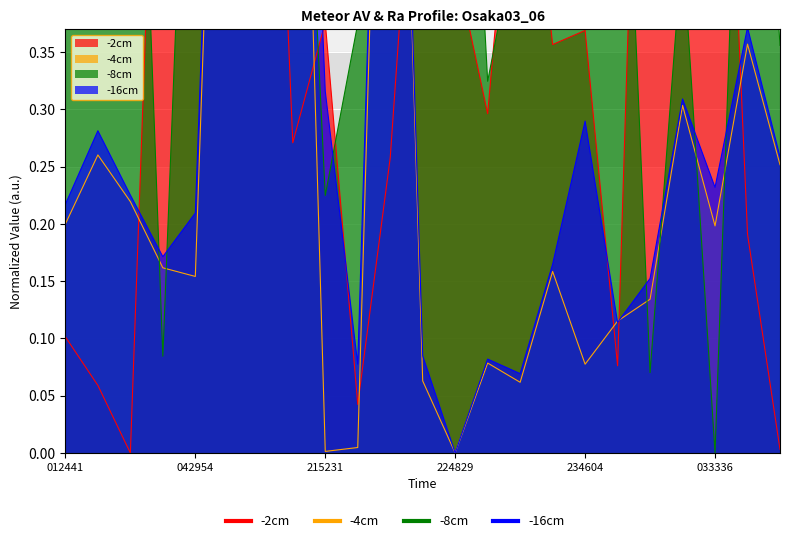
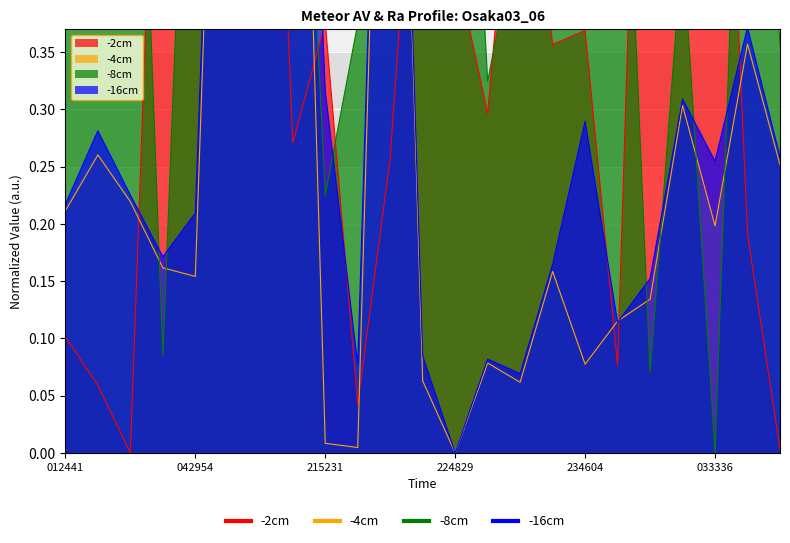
  {
    "-2cm": {
      "012441": 0.101,
      "234604": 0.369
    },
    "-4cm": {
-     "012441": 0.200,
+     "012441": 0.211,
      "042954": 0.154,
-     "215231": 0.001,
+     "215231": 0.008,
      "234604": 0.077,
      "033336": 0.198
    },
    "-8cm": {
      "215231": 0.225,
      "033336": 0.000
    },
    "-16cm": {
      "012441": 0.217,
      "042954": 0.209,
      "215231": 0.316,
      "234604": 0.290,
-     "033336": 0.232
+     "033336": 0.255
    }
  }
